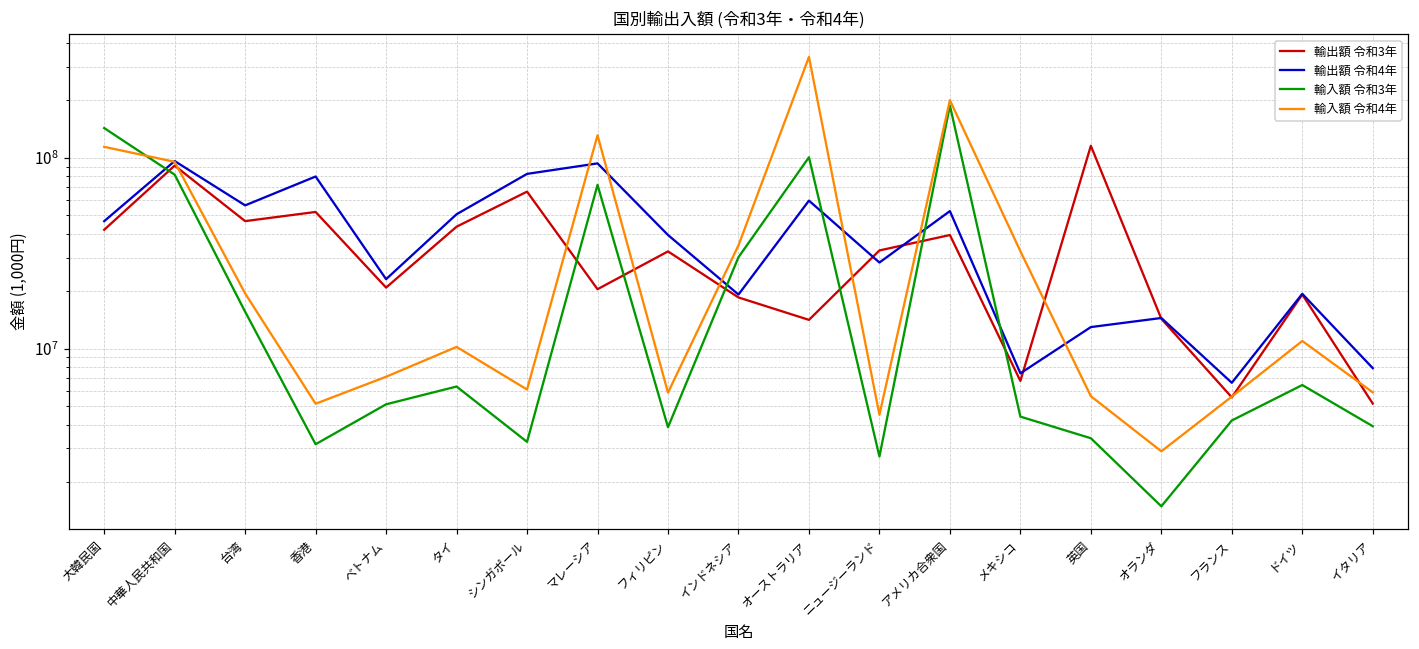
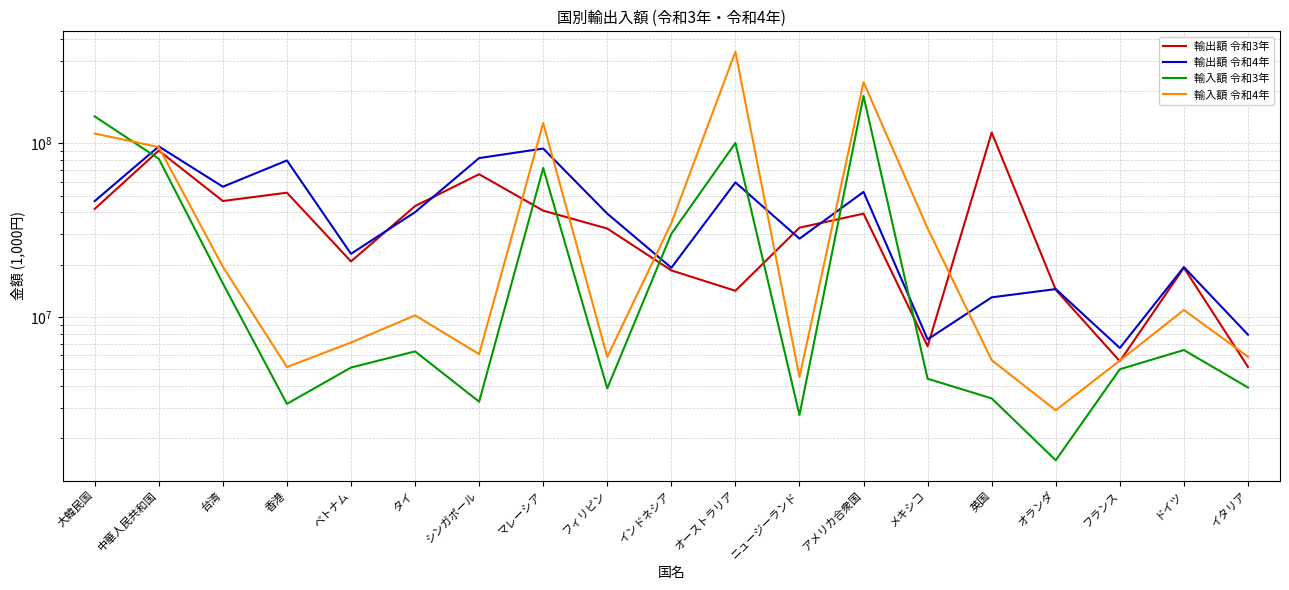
  {
    "輸出額 令和3年": {
      "大韓民国": 42000000,
      "中華人民共和国": 90000000,
      "台湾": 47000000,
      "香港": 52000000,
      "ベトナム": 21000000,
      "タイ": 44000000,
      "シンガポール": 66000000,
-     "マレーシア": 20000000,
+     "マレーシア": 41000000,
      "フィリピン": 32000000,
      "インドネシア": 19000000,
      "オーストラリア": 14000000,
      "ニュージーランド": 33000000,
      "アメリカ合衆国": 39000000,
      "メキシコ": 6800000,
      "英国": 120000000,
      "イタリア": 5100000
    },
    "輸出額 令和4年": {
      "大韓民国": 47000000,
      "台湾": 56000000,
      "香港": 80000000,
      "ベトナム": 23000000,
-     "タイ": 51000000,
+     "タイ": 40000000,
      "シンガポール": 80000000,
      "マレーシア": 90000000,
      "フィリピン": 39000000,
      "インドネシア": 19000000,
      "オーストラリア": 60000000,
      "ニュージーランド": 28000000,
      "アメリカ合衆国": 53000000,
      "メキシコ": 7400000,
      "英国": 13000000,
      "フランス": 6600000,
      "イタリア": 8000000
    },
    "輸入額 令和3年": {
      "大韓民国": 140000000,
      "中華人民共和国": 80000000,
      "台湾": 16000000,
      "香港": 3200000,
      "ベトナム": 5100000,
      "タイ": 6300000,
      "シンガポール": 3200000,
      "マレーシア": 72000000,
      "フィリピン": 3900000,
      "インドネシア": 30000000,
      "オーストラリア": 100000000,
      "ニュージーランド": 2700000,
      "アメリカ合衆国": 190000000,
      "メキシコ": 4400000,
      "英国": 3400000,
      "オランダ": 1500000,
-     "フランス": 4200000,
+     "フランス": 5000000,
      "ドイツ": 6400000,
      "イタリア": 3900000
    },
    "輸入額 令和4年": {
      "大韓民国": 110000000,
      "台湾": 19000000,
      "香港": 5100000,
      "ベトナム": 7100000,
      "タイ": 10000000,
      "シンガポール": 6100000,
      "マレーシア": 130000000,
      "フィリピン": 5900000,
      "インドネシア": 35000000,
      "オーストラリア": 340000000,
      "ニュージーランド": 4500000,
-     "アメリカ合衆国": 200000000,
+     "アメリカ合衆国": 230000000,
      "メキシコ": 32000000,
      "英国": 5600000,
      "オランダ": 2900000,
      "ドイツ": 11000000,
      "イタリア": 5900000
    }
  }
